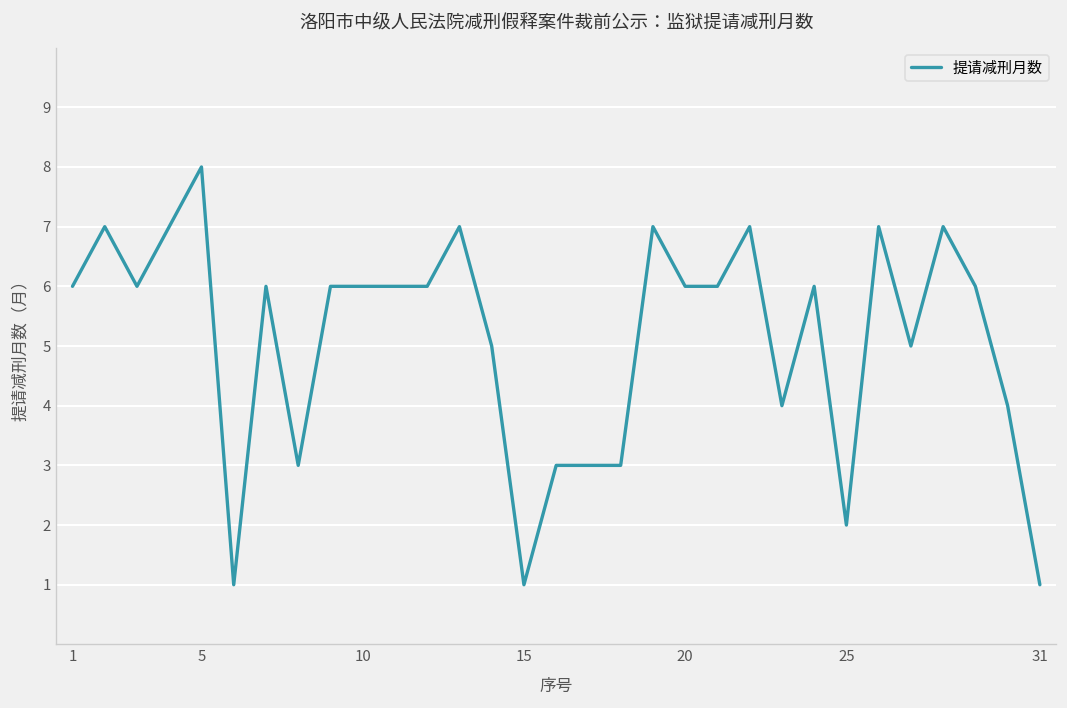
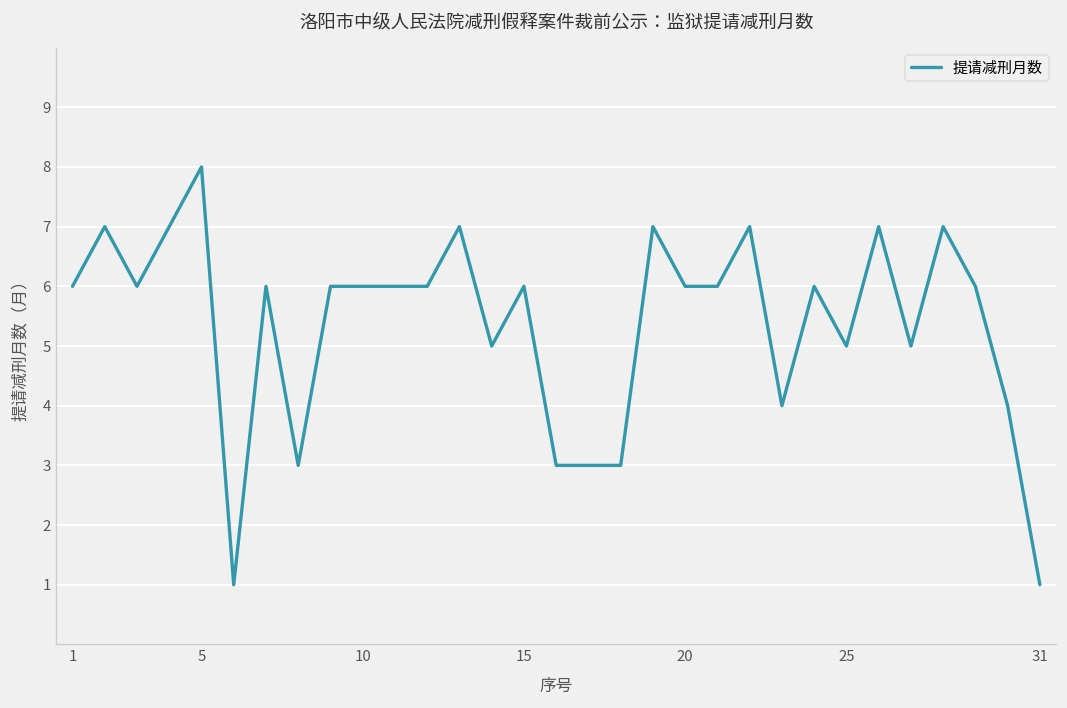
  {
    "1": 6,
    "5": 8,
    "10": 6,
-   "15": 1,
+   "15": 6,
    "20": 6,
-   "25": 2,
+   "25": 5,
    "31": 1
  }
